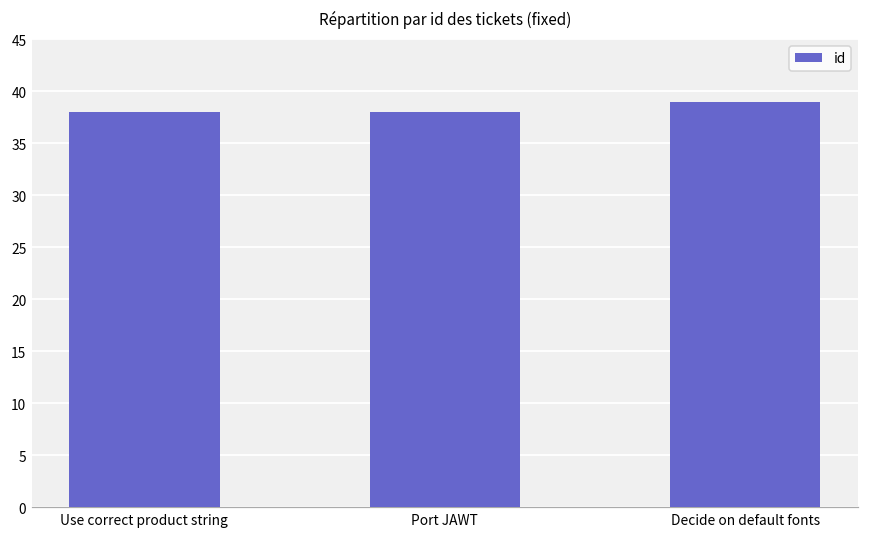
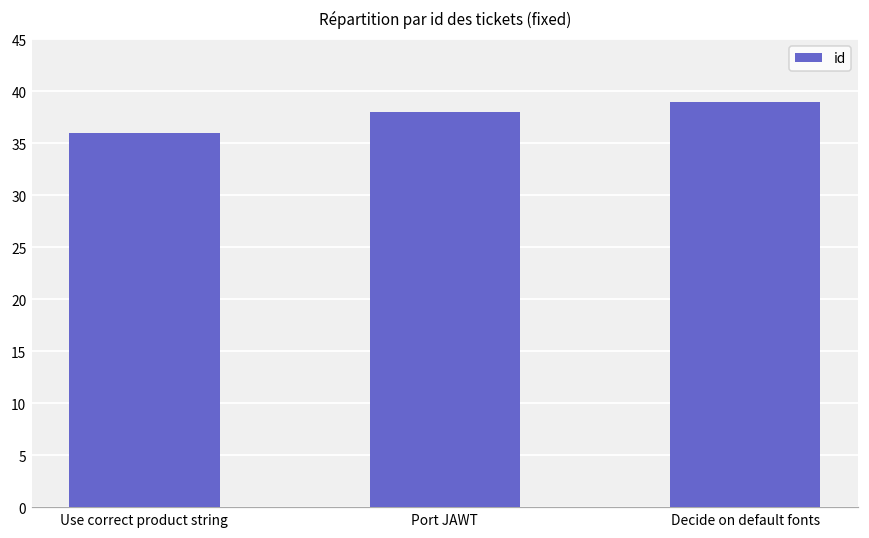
  {
-   "Use correct product string": 38,
+   "Use correct product string": 36,
    "Port JAWT": 38,
    "Decide on default fonts": 39
  }
